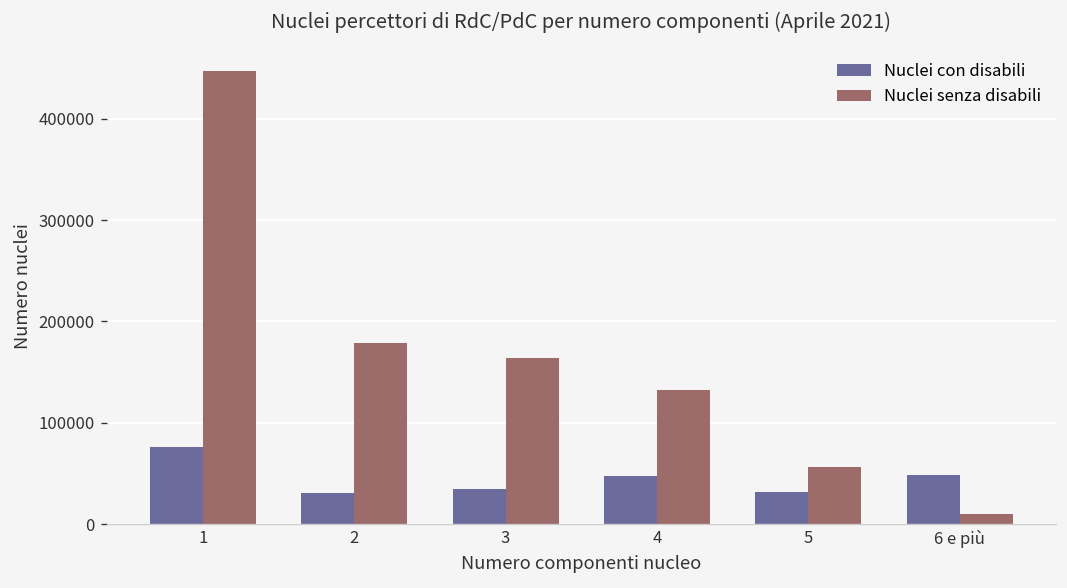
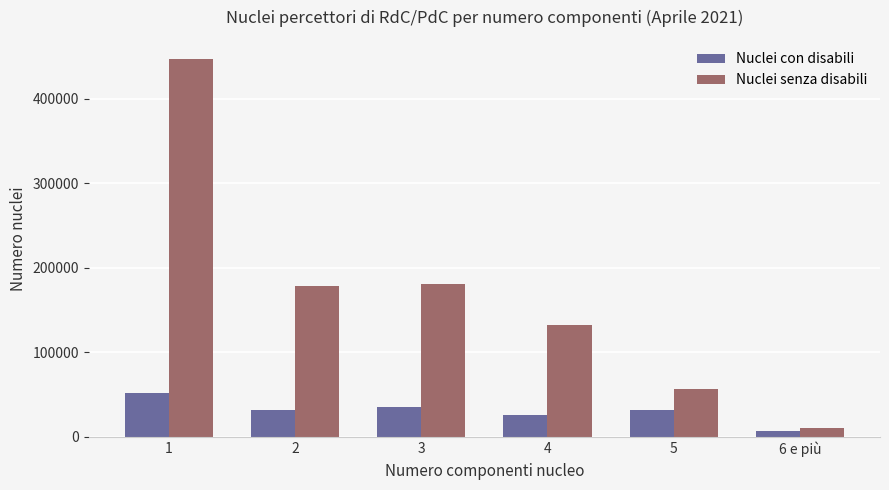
  {
    "Nuclei con disabili": {
-     "1": 80000,
+     "1": 50000,
      "2": 30000,
      "3": 40000,
-     "4": 50000,
+     "4": 30000,
      "5": 30000,
-     "6 e più": 50000
+     "6 e più": 10000
    },
    "Nuclei senza disabili": {
      "1": 450000,
      "2": 180000,
-     "3": 160000,
+     "3": 180000,
      "4": 130000,
      "5": 60000,
      "6 e più": 10000
    }
  }
